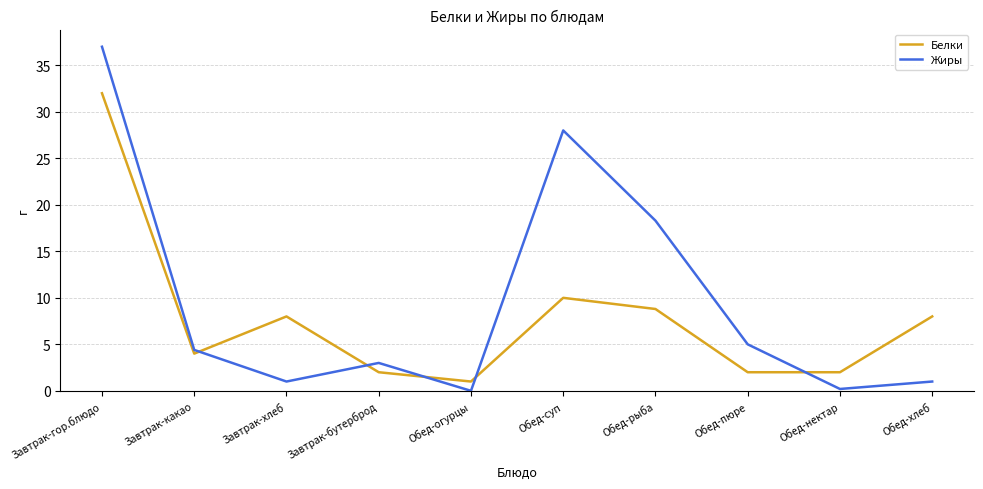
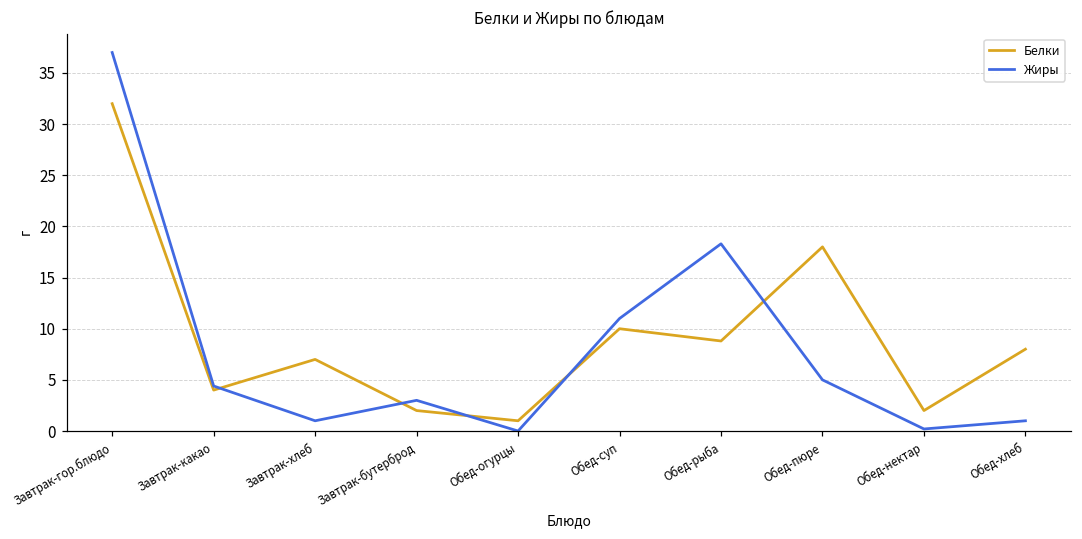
  {
    "Белки": {
      "Завтрак-гор.блюдо": 32,
      "Завтрак-какао": 4,
-     "Завтрак-хлеб": 8,
+     "Завтрак-хлеб": 7,
      "Завтрак-бутерброд": 2,
      "Обед-огурцы": 1,
      "Обед-суп": 10,
      "Обед-рыба": 9,
-     "Обед-пюре": 2,
+     "Обед-пюре": 18,
      "Обед-нектар": 2,
      "Обед-хлеб": 8
    },
    "Жиры": {
      "Завтрак-гор.блюдо": 37,
      "Завтрак-какао": 4,
      "Завтрак-хлеб": 1,
      "Завтрак-бутерброд": 3,
      "Обед-огурцы": 0,
-     "Обед-суп": 28,
+     "Обед-суп": 11,
      "Обед-рыба": 18,
      "Обед-пюре": 5,
      "Обед-нектар": 0,
      "Обед-хлеб": 1
    }
  }
